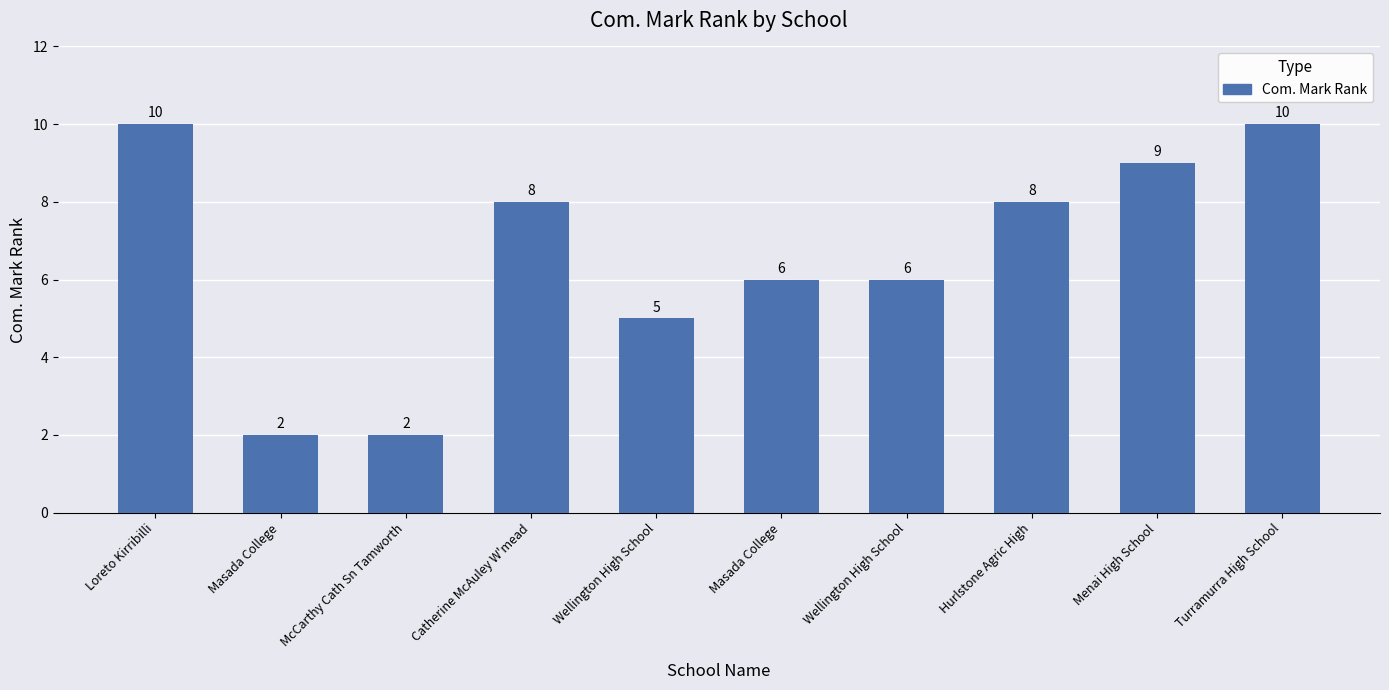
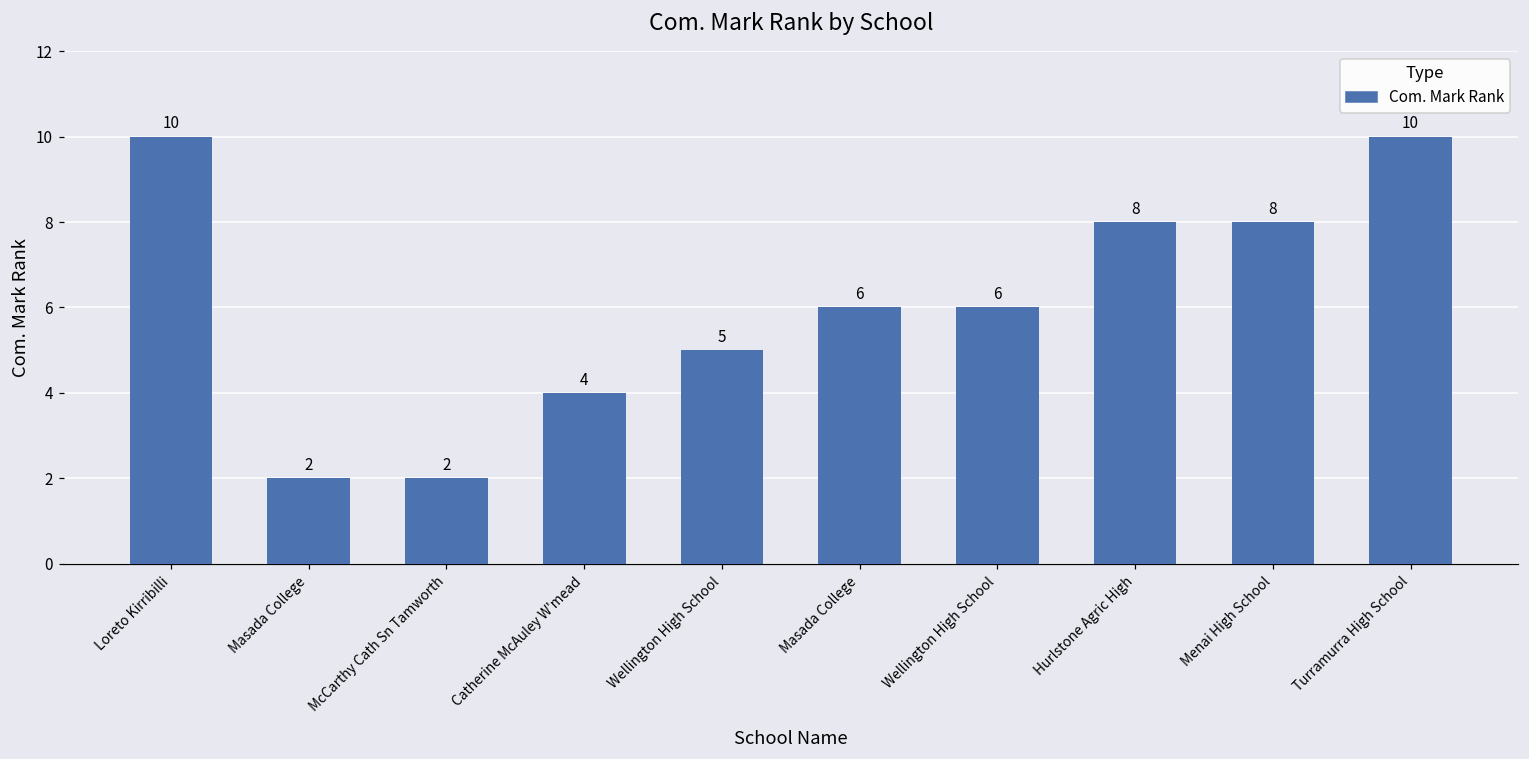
  {
    "Loreto Kirribilli": 10,
    "McCarthy Cath Sn Tamworth": 2,
-   "Catherine McAuley W'mead": 8,
+   "Catherine McAuley W'mead": 4,
    "Hurlstone Agric High": 8,
-   "Menai High School": 9,
+   "Menai High School": 8,
    "Turramurra High School": 10
  }
